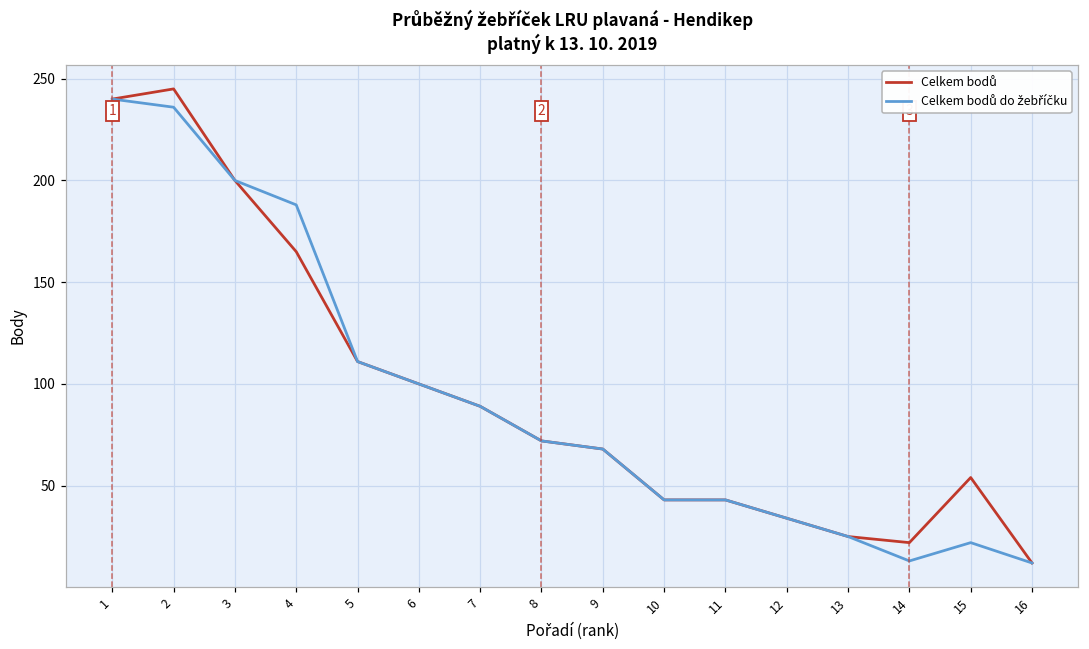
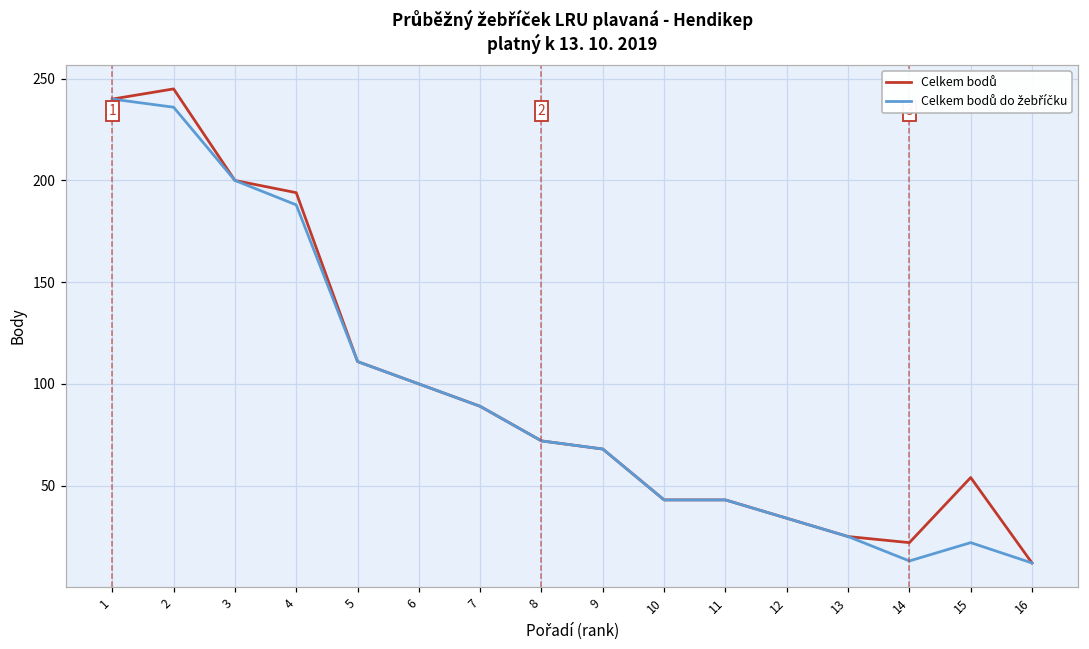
  {
    "Celkem bodů": {
      "2": 245,
-     "4": 165,
+     "4": 194,
      "14": 22,
      "15": 54
    },
    "Celkem bodů do žebříčku": {
      "2": 236,
      "4": 188,
      "14": 13,
      "15": 22
    }
  }
